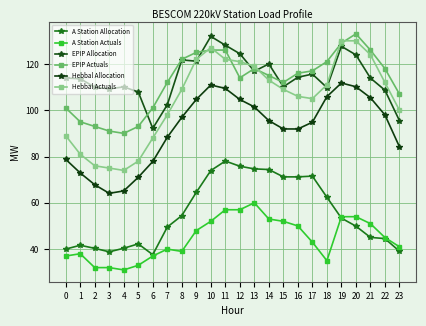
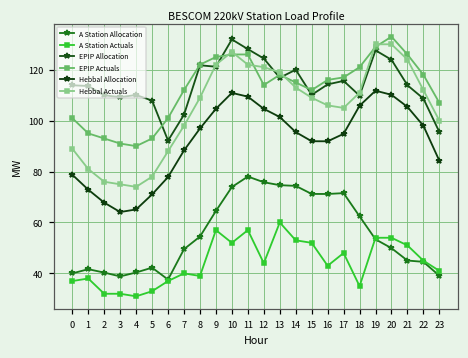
  {
    "A Station Actuals": {
      "0": 37,
      "1": 38,
      "2": 32,
      "3": 32,
      "4": 31,
      "5": 33,
      "7": 40,
      "8": 39,
-     "9": 48,
+     "9": 57,
      "10": 52,
      "11": 57,
-     "12": 57,
+     "12": 44,
      "13": 60,
      "14": 53,
      "15": 52,
-     "16": 50,
-     "17": 43,
+     "16": 43,
+     "17": 48,
      "18": 35,
      "20": 54,
      "21": 51,
      "23": 41
    }
  }
